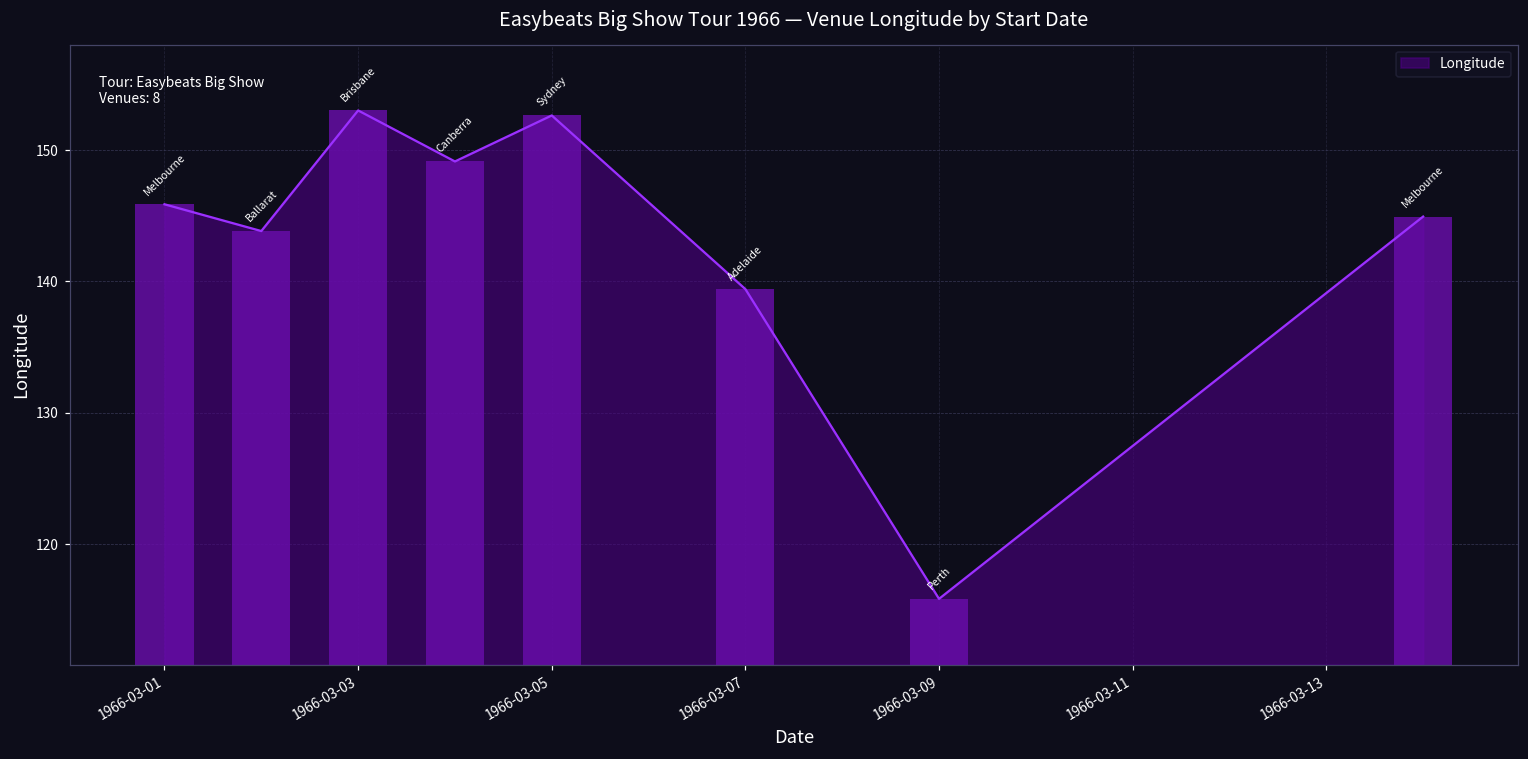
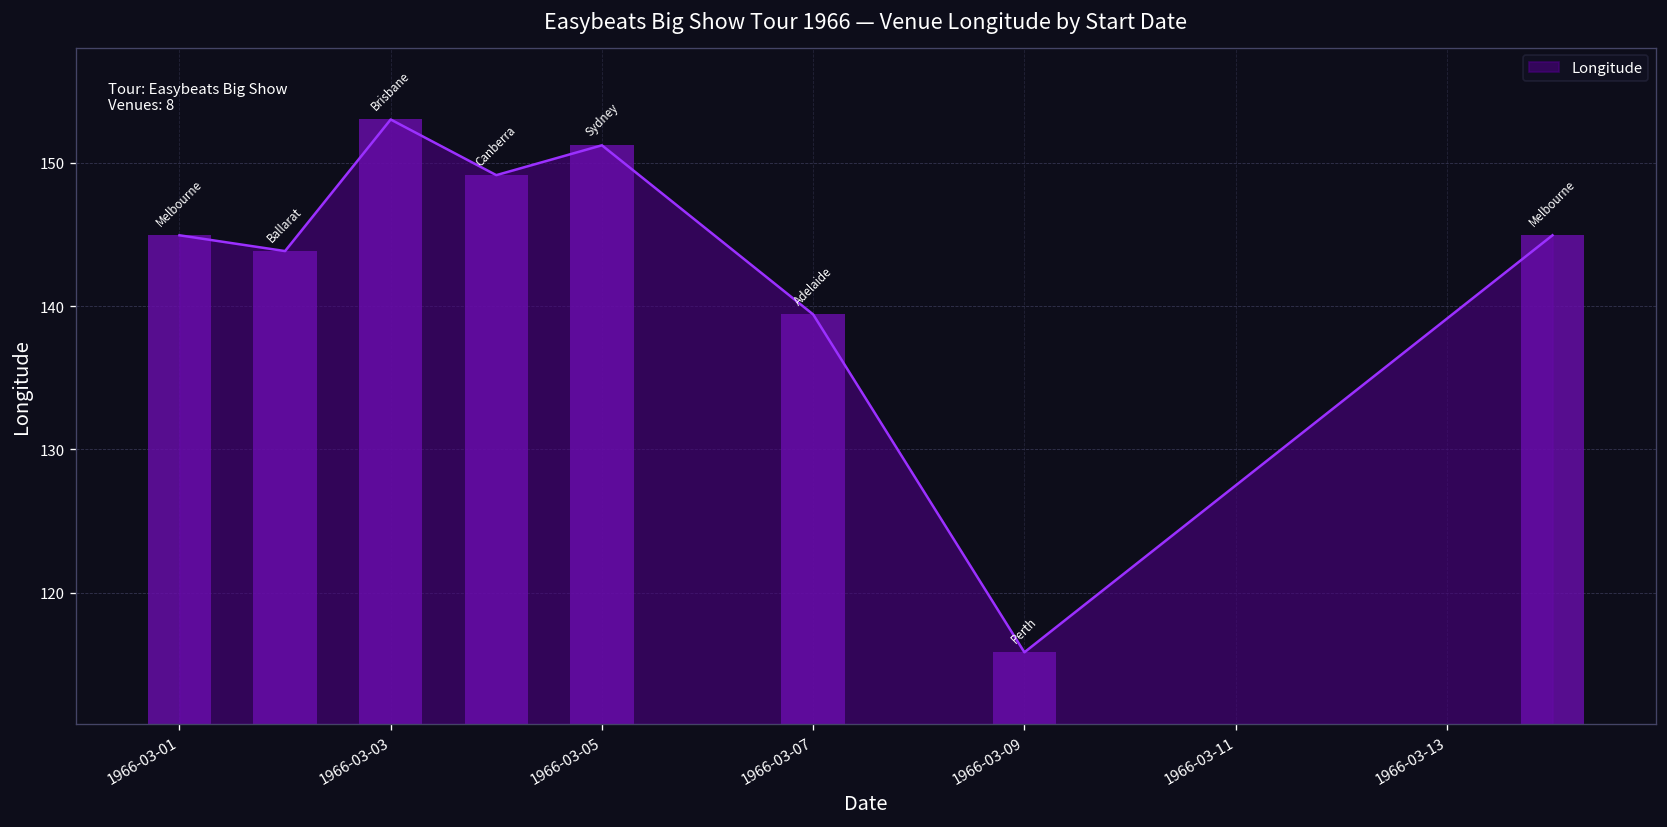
  {
-   "1966-03-01": 145.9,
+   "1966-03-01": 144.9,
    "1966-03-03": 153.0,
-   "1966-03-05": 152.6,
+   "1966-03-05": 151.2,
    "1966-03-07": 139.4,
    "1966-03-09": 115.9
  }
